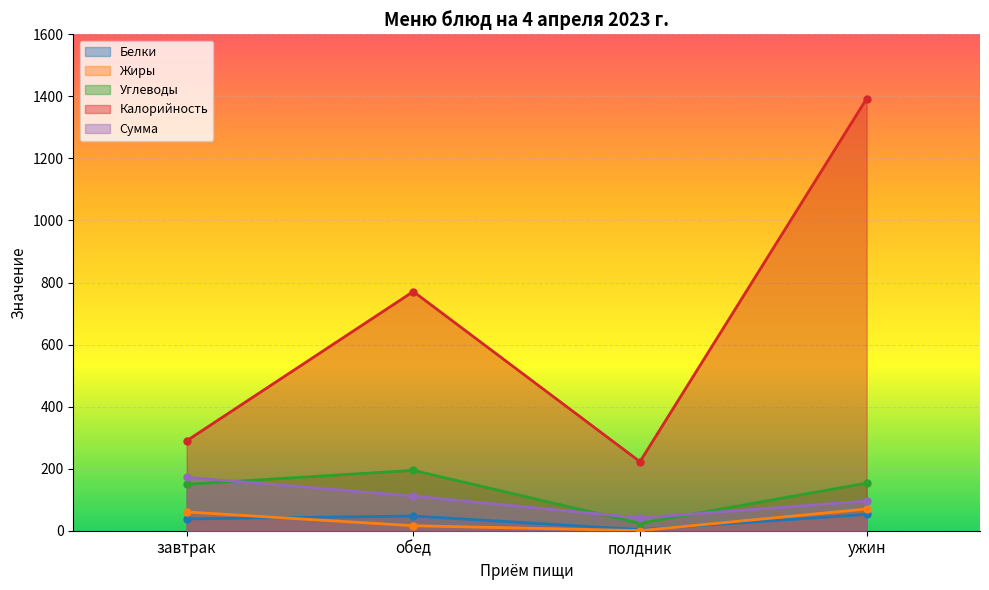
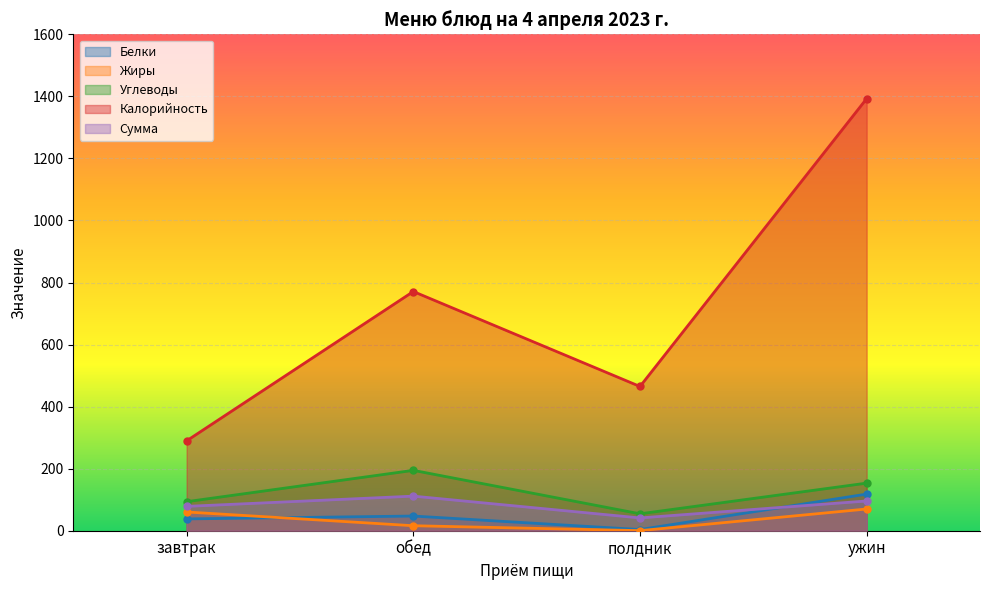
  {
    "Белки": {
      "завтрак": 40,
      "обед": 50,
-     "ужин": 50
+     "ужин": 120
    },
    "Жиры": {
      "завтрак": 60,
      "обед": 20,
      "ужин": 70
    },
    "Углеводы": {
-     "завтрак": 150,
+     "завтрак": 90,
      "обед": 190,
-     "полдник": 20,
+     "полдник": 50,
      "ужин": 150
    },
    "Калорийность": {
      "завтрак": 290,
      "обед": 770,
-     "полдник": 220,
+     "полдник": 460,
      "ужин": 1390
    },
    "Сумма": {
-     "завтрак": 170,
+     "завтрак": 80,
      "обед": 110,
      "полдник": 40,
      "ужин": 100
    }
  }
